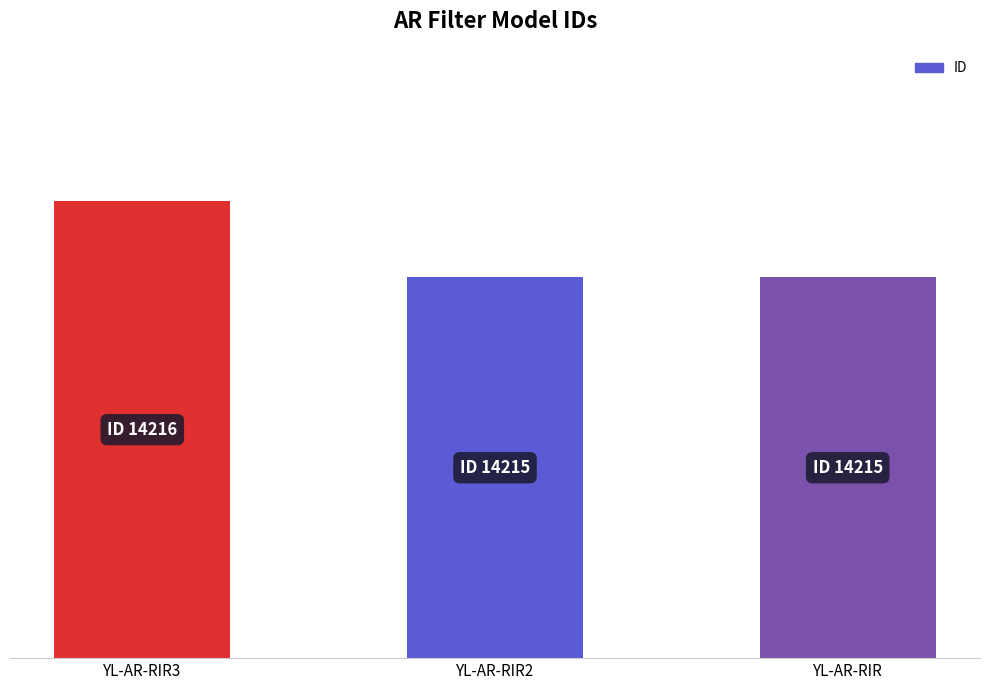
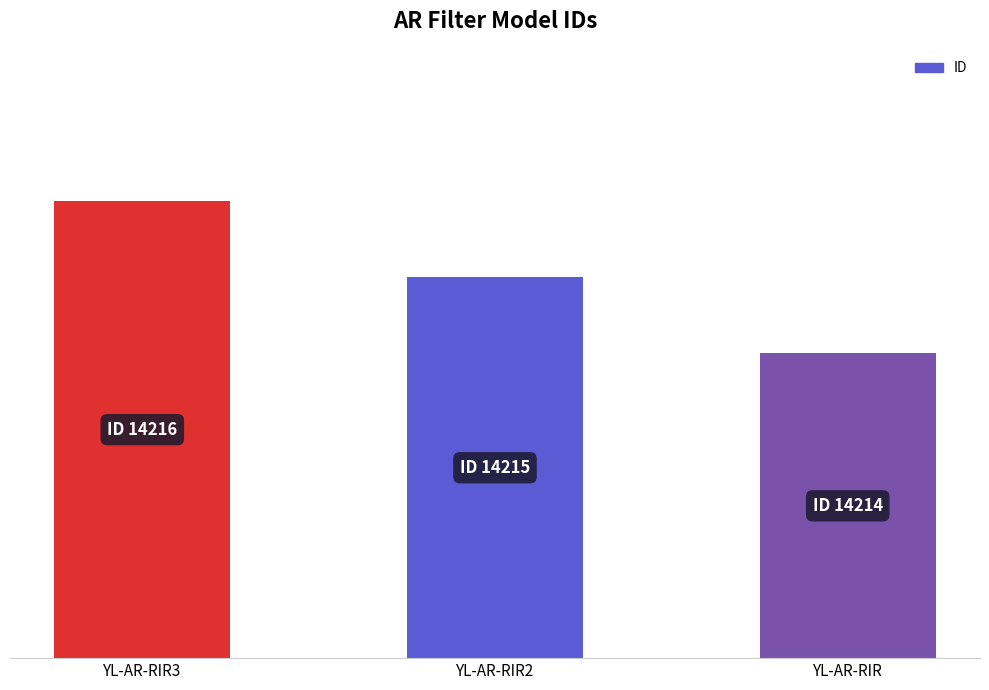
  {
-   "YL-AR-RIR": 14215
+   "YL-AR-RIR": 14214
  }
